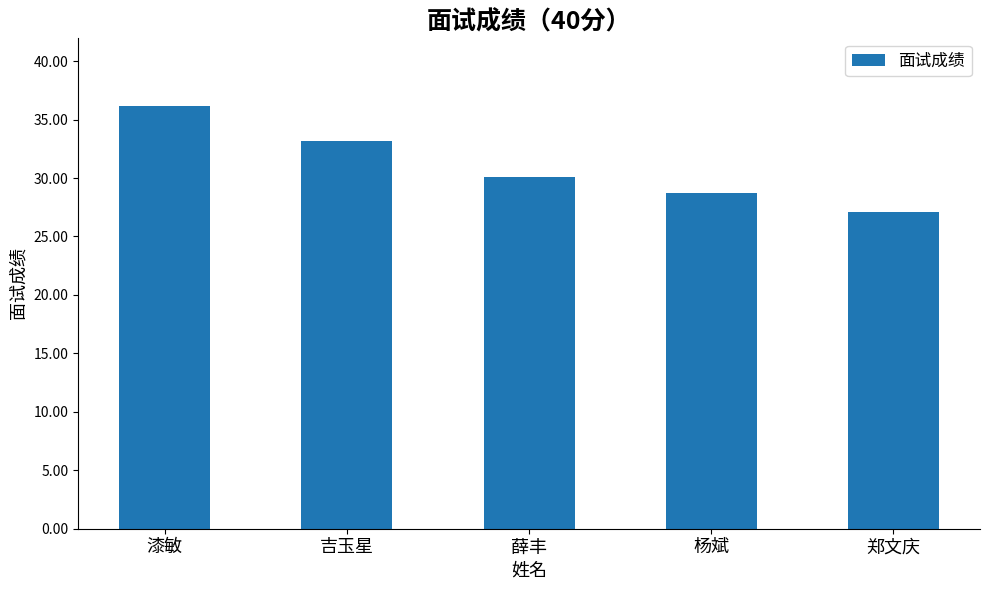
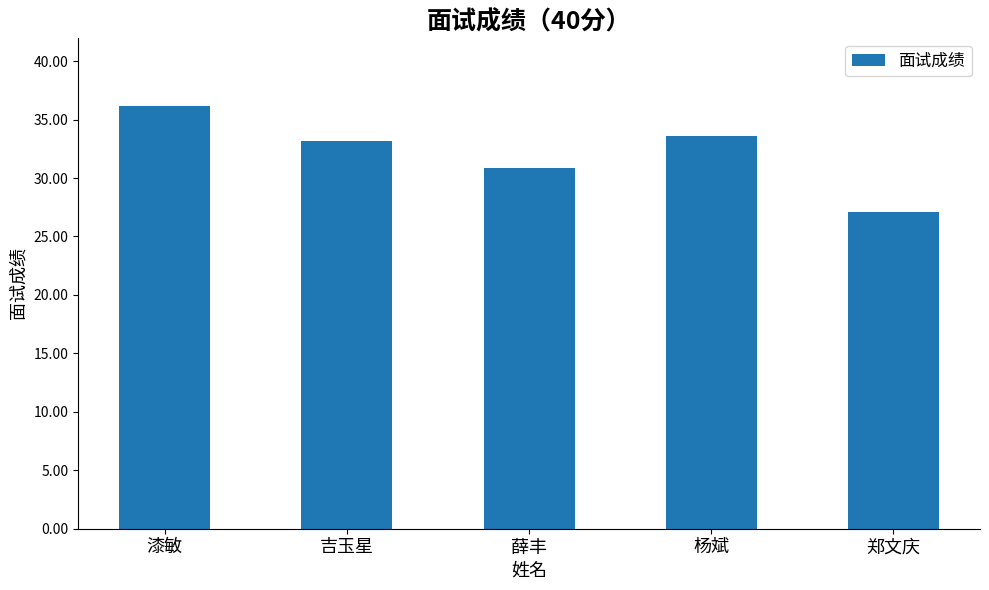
  {
    "漆敏": 36.1,
    "吉玉星": 33.1,
-   "薛丰": 30.1,
-   "杨斌": 28.7,
+   "薛丰": 30.9,
+   "杨斌": 33.6,
    "郑文庆": 27.1
  }
